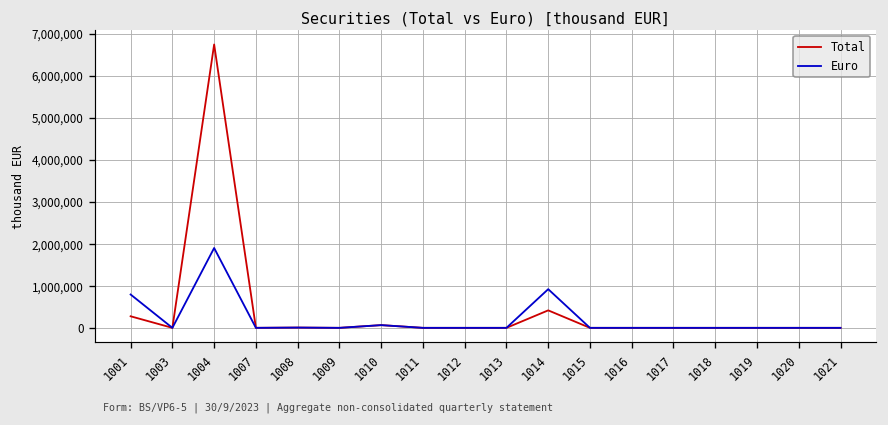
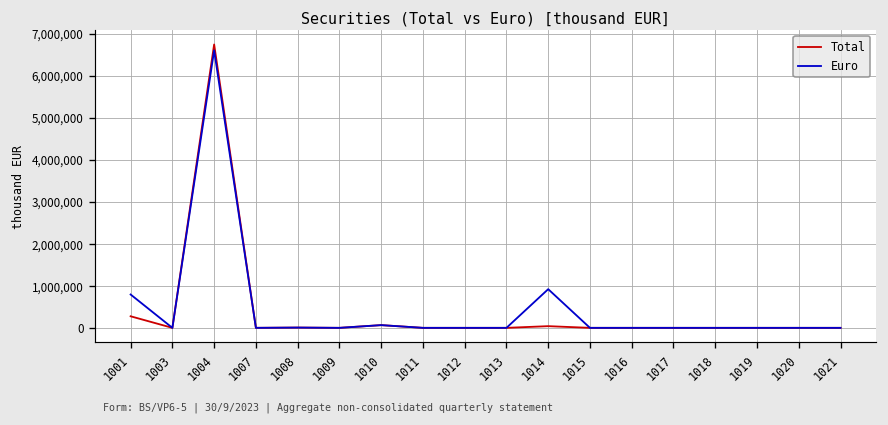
  {
    "Total": {
      "1001": "300,000",
      "1004": "6,700,000",
-     "1014": "400,000"
+     "1014": "0"
    },
    "Euro": {
      "1001": "800,000",
-     "1004": "1,900,000",
+     "1004": "6,600,000",
      "1014": "900,000"
    }
  }
